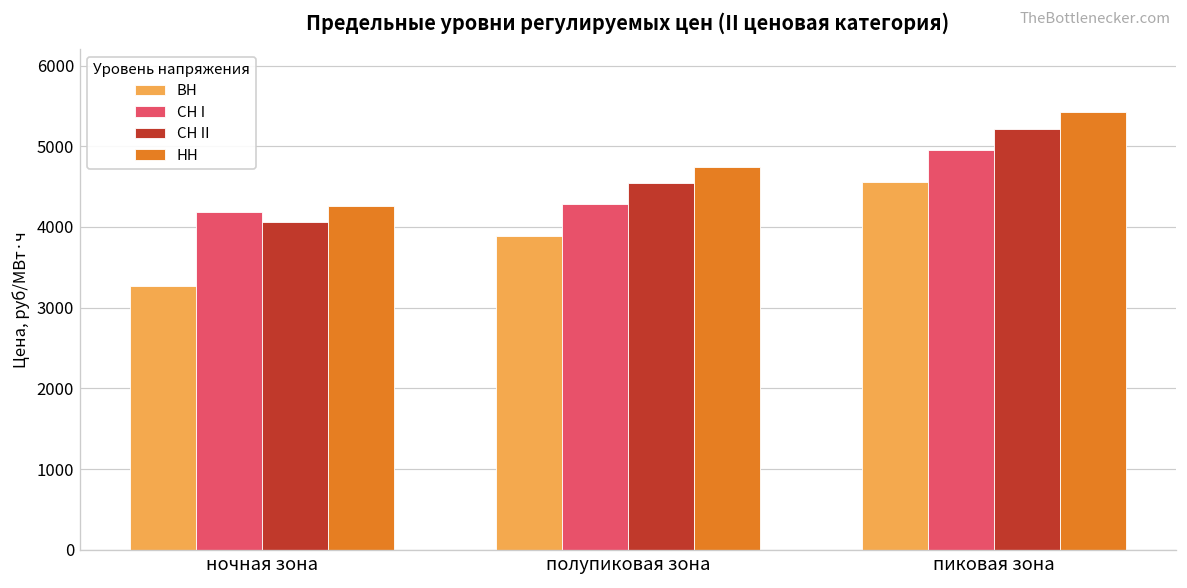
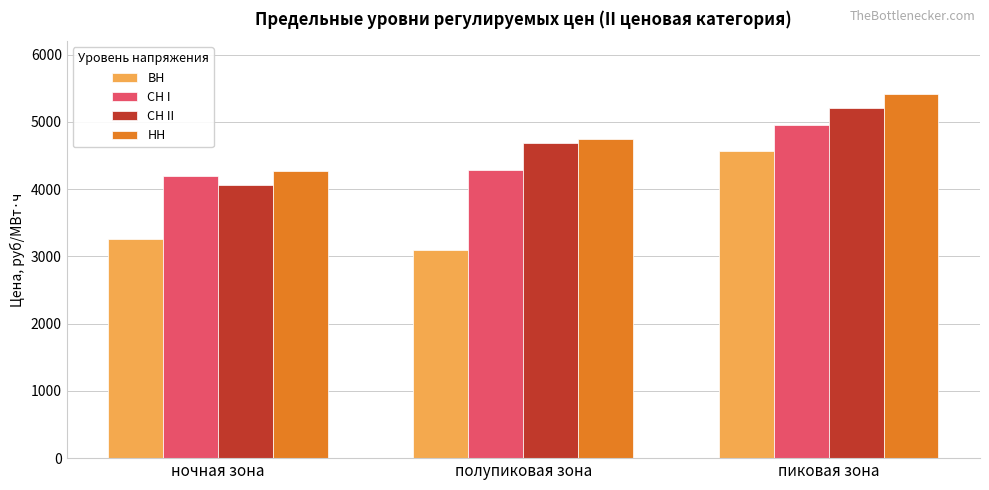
  {
    "ВН": {
      "ночная зона": 3300,
-     "полупиковая зона": 3900,
+     "полупиковая зона": 3100,
      "пиковая зона": 4600
    },
    "СН I": {
      "ночная зона": 4200,
      "полупиковая зона": 4300,
      "пиковая зона": 5000
    },
    "СН II": {
      "ночная зона": 4100,
-     "полупиковая зона": 4500,
+     "полупиковая зона": 4700,
      "пиковая зона": 5200
    },
    "НН": {
      "ночная зона": 4300,
      "полупиковая зона": 4700,
      "пиковая зона": 5400
    }
  }
